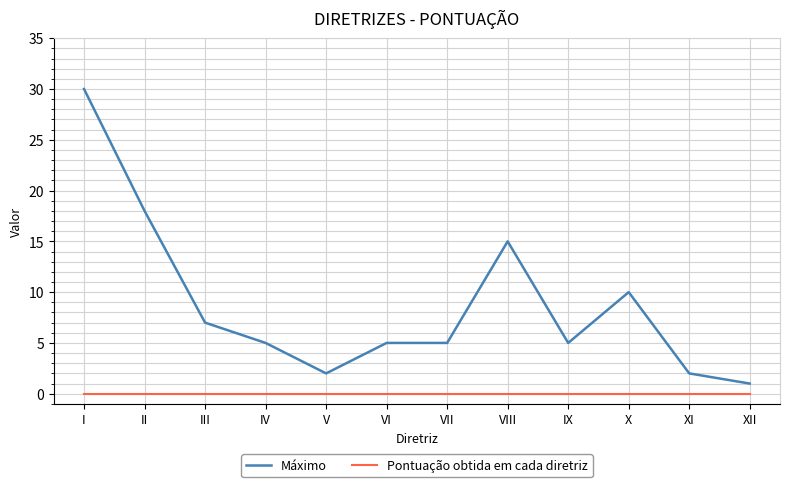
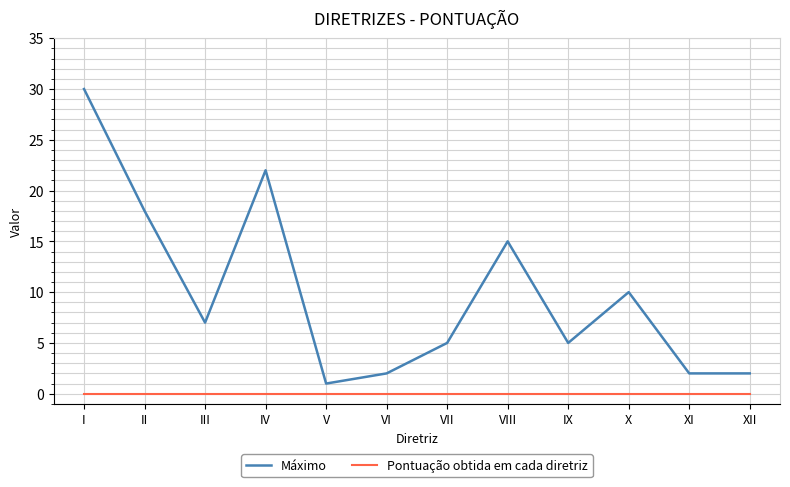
  {
    "Máximo": {
      "I": 30,
      "II": 18,
      "III": 7,
-     "IV": 5,
-     "V": 2,
-     "VI": 5,
+     "IV": 22,
+     "V": 1,
+     "VI": 2,
      "VII": 5,
      "VIII": 15,
      "IX": 5,
      "X": 10,
      "XI": 2,
-     "XII": 1
+     "XII": 2
    },
    "Pontuação obtida em cada diretriz": {
      "I": 0,
      "II": 0,
      "III": 0,
      "IV": 0,
      "V": 0,
      "VI": 0,
      "VII": 0,
      "VIII": 0,
      "IX": 0,
      "X": 0,
      "XI": 0,
      "XII": 0
    }
  }
